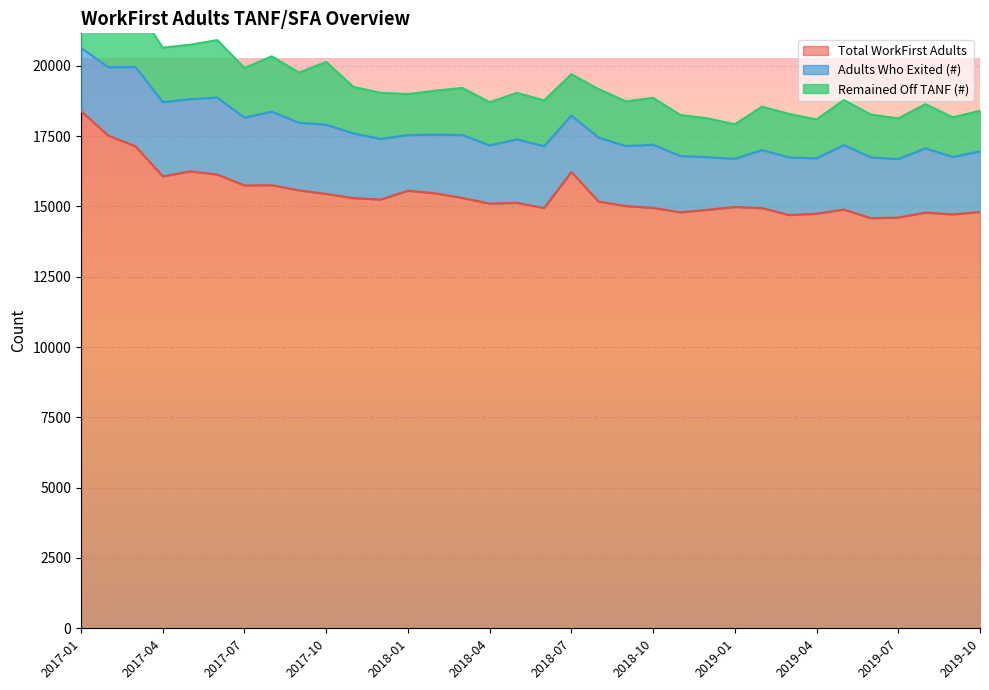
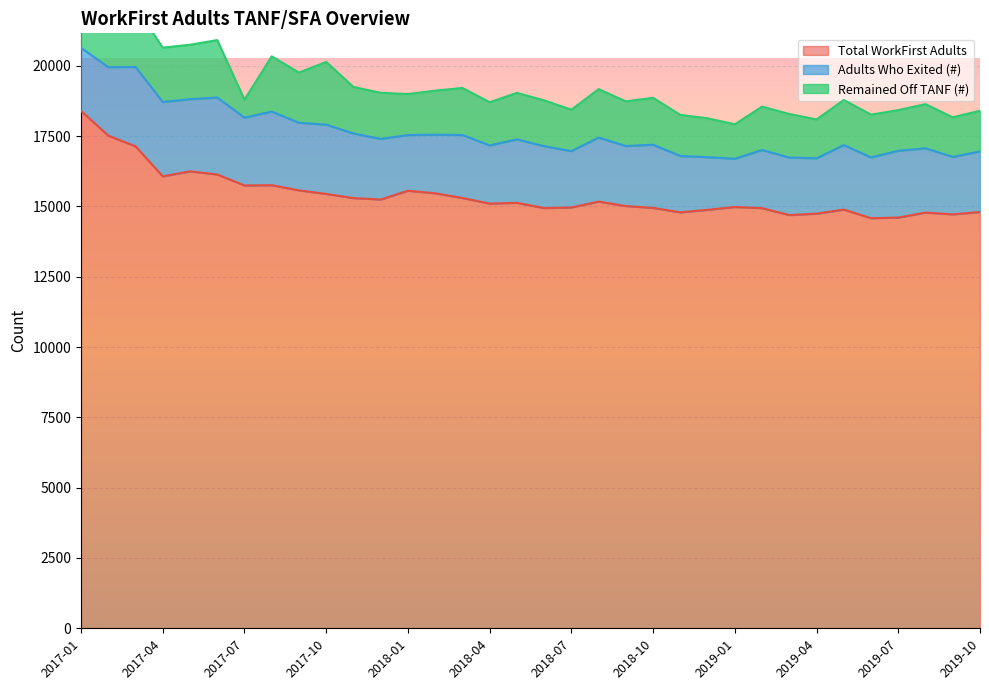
  {
    "Total WorkFirst Adults": {
      "2017-01": 18400,
      "2017-04": 16100,
      "2017-07": 15700,
      "2017-10": 15400,
      "2018-01": 15600,
      "2018-04": 15100,
-     "2018-07": 16200,
+     "2018-07": 15000,
      "2018-10": 14900,
      "2019-01": 15000,
      "2019-04": 14700,
      "2019-07": 14600,
      "2019-10": 14800
    },
    "Adults Who Exited (#)": {
      "2017-01": 2200,
      "2017-04": 2600,
      "2017-07": 2400,
      "2017-10": 2500,
      "2018-01": 2000,
      "2018-04": 2100,
      "2018-07": 2000,
      "2018-10": 2200,
      "2019-01": 1700,
      "2019-04": 2000,
-     "2019-07": 2100,
+     "2019-07": 2400,
      "2019-10": 2200
    },
    "Remained Off TANF (#)": {
      "2017-04": 1900,
-     "2017-07": 1800,
+     "2017-07": 600,
      "2017-10": 2200,
      "2018-01": 1500,
      "2018-04": 1500,
      "2018-07": 1500,
      "2018-10": 1700,
      "2019-01": 1200,
      "2019-04": 1400,
      "2019-07": 1400,
      "2019-10": 1400
    }
  }
